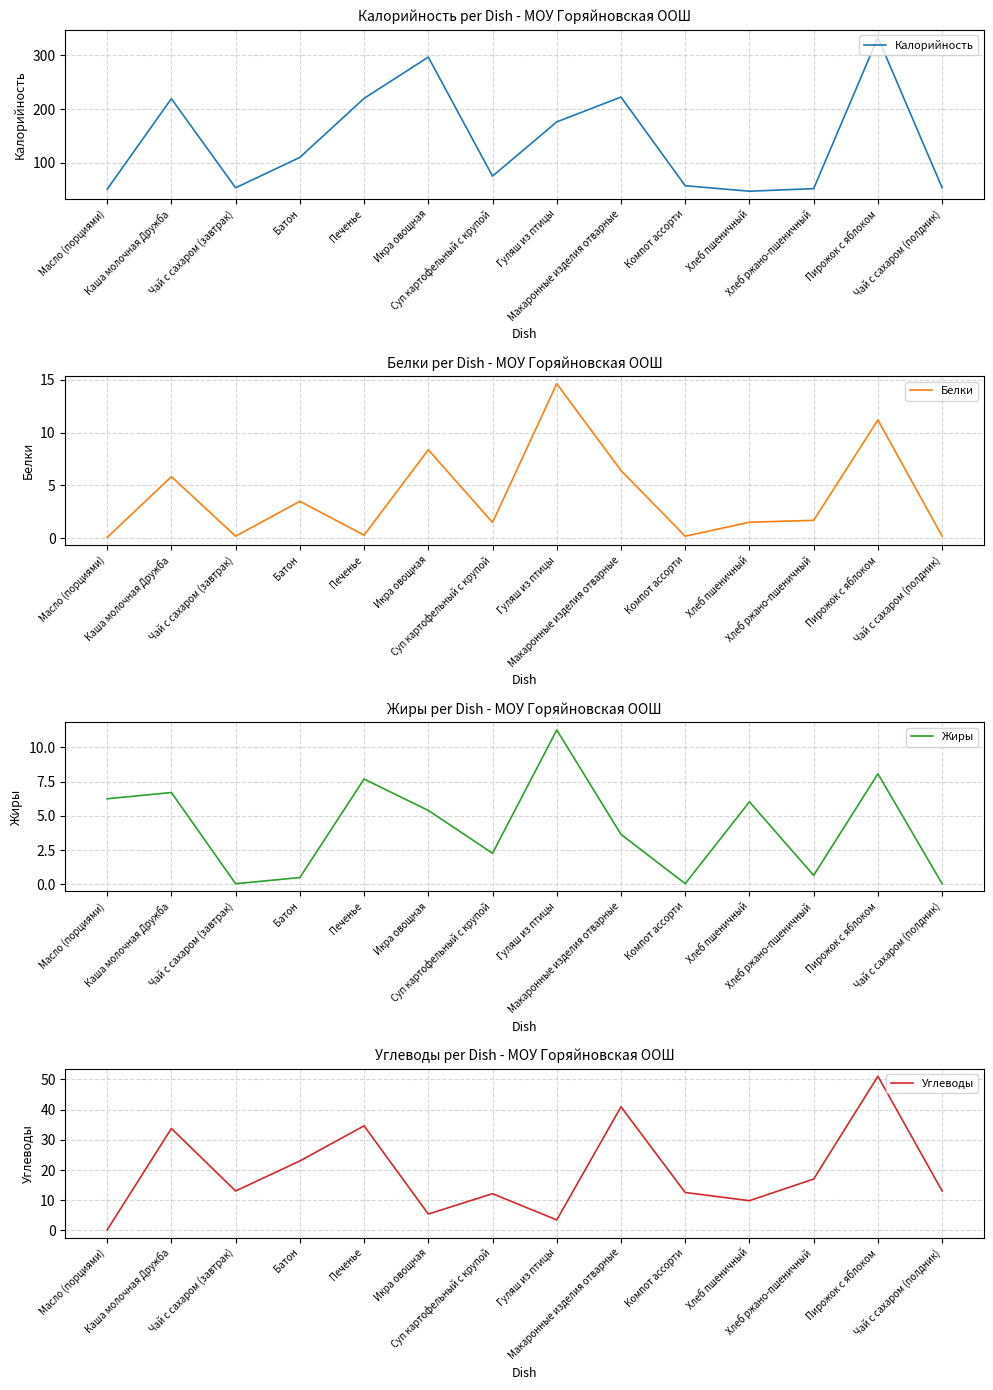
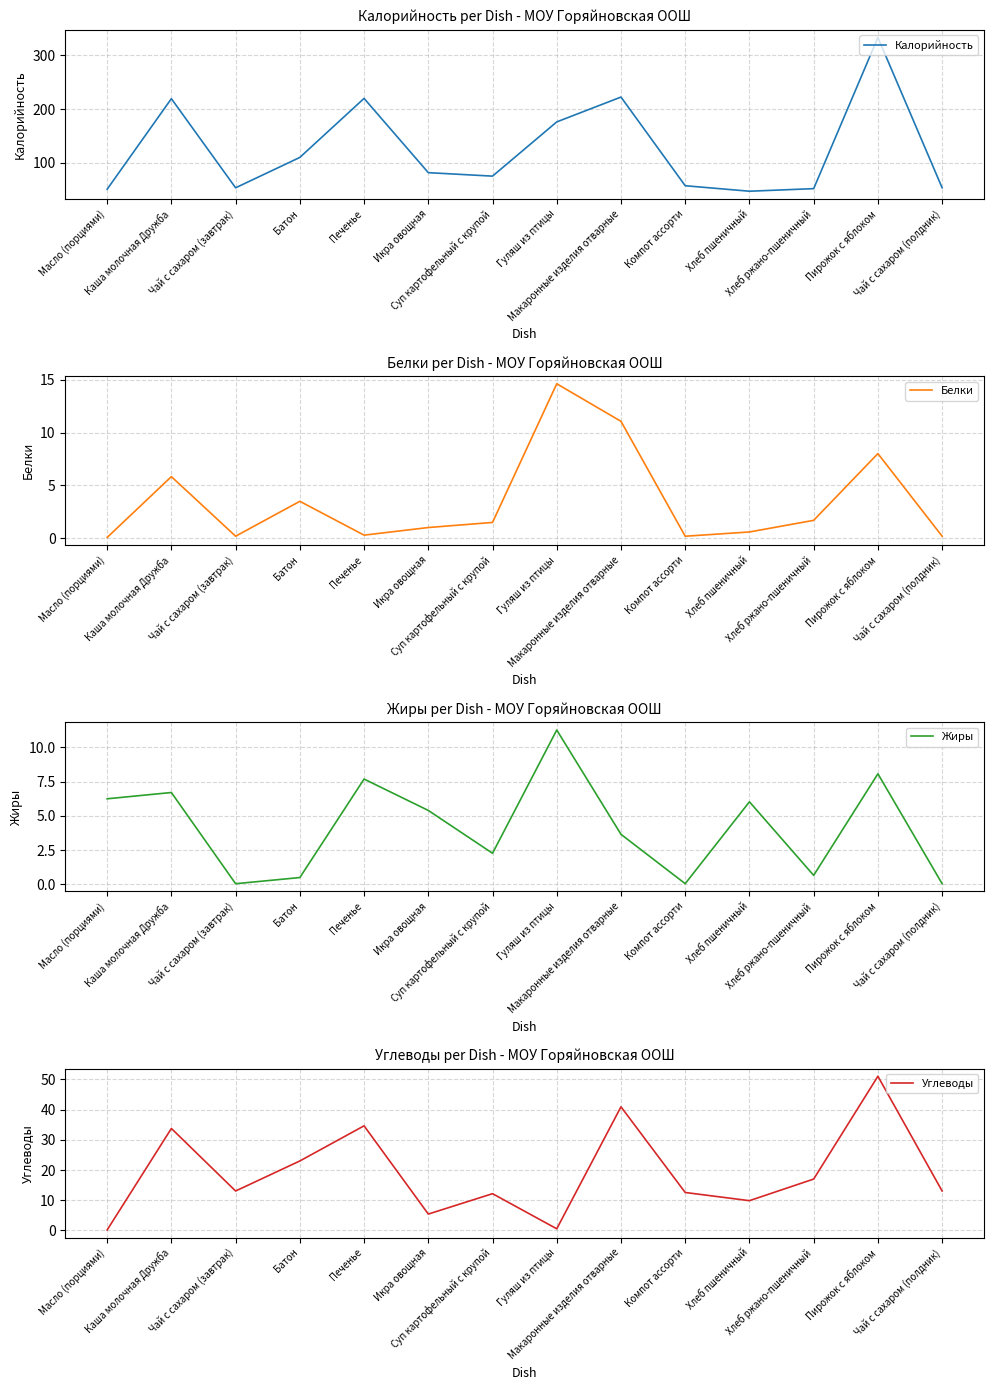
  {
    "Калорийность per Dish - МОУ Горяйновская ООШ": {
      "Масло (порциями)": 50,
      "Каша молочная Дружба": 220,
      "Чай с сахаром (завтрак)": 50,
      "Батон": 110,
      "Печенье": 220,
-     "Икра овощная": 300,
+     "Икра овощная": 80,
      "Суп картофельный с крупой": 80,
      "Гуляш из птицы": 180,
      "Макаронные изделия отварные": 220,
      "Компот ассорти": 60,
      "Хлеб пшеничный": 50,
      "Хлеб ржано-пшеничный": 50,
      "Чай с сахаром (полдник)": 50
    },
    "Белки per Dish - МОУ Горяйновская ООШ": {
      "Масло (порциями)": 0.1,
      "Каша молочная Дружба": 5.8,
      "Чай с сахаром (завтрак)": 0.2,
      "Батон": 3.5,
      "Печенье": 0.3,
-     "Икра овощная": 8.4,
+     "Икра овощная": 1.0,
      "Суп картофельный с крупой": 1.5,
      "Гуляш из птицы": 14.6,
-     "Макаронные изделия отварные": 6.4,
+     "Макаронные изделия отварные": 11.1,
      "Компот ассорти": 0.2,
-     "Хлеб пшеничный": 1.5,
+     "Хлеб пшеничный": 0.6,
      "Хлеб ржано-пшеничный": 1.7,
-     "Пирожок с яблоком": 11.2,
+     "Пирожок с яблоком": 8.0,
      "Чай с сахаром (полдник)": 0.2
    },
    "Жиры per Dish - МОУ Горяйновская ООШ": {
      "Масло (порциями)": 6.3,
      "Каша молочная Дружба": 6.7,
      "Чай с сахаром (завтрак)": 0.1,
      "Батон": 0.5,
      "Печенье": 7.7,
      "Икра овощная": 5.4,
      "Суп картофельный с крупой": 2.3,
      "Гуляш из птицы": 11.3,
      "Макаронные изделия отварные": 3.7,
      "Компот ассорти": 0.1,
      "Хлеб пшеничный": 6.0,
      "Хлеб ржано-пшеничный": 0.7,
      "Пирожок с яблоком": 8.1,
      "Чай с сахаром (полдник)": 0.1
    },
    "Углеводы per Dish - МОУ Горяйновская ООШ": {
      "Масло (порциями)": 0,
      "Каша молочная Дружба": 34,
      "Чай с сахаром (завтрак)": 13,
      "Батон": 23,
      "Печенье": 35,
      "Икра овощная": 5,
      "Суп картофельный с крупой": 12,
-     "Гуляш из птицы": 3,
+     "Гуляш из птицы": 1,
      "Макаронные изделия отварные": 41,
      "Компот ассорти": 13,
      "Хлеб пшеничный": 10,
      "Хлеб ржано-пшеничный": 17,
      "Пирожок с яблоком": 51,
      "Чай с сахаром (полдник)": 13
    }
  }
